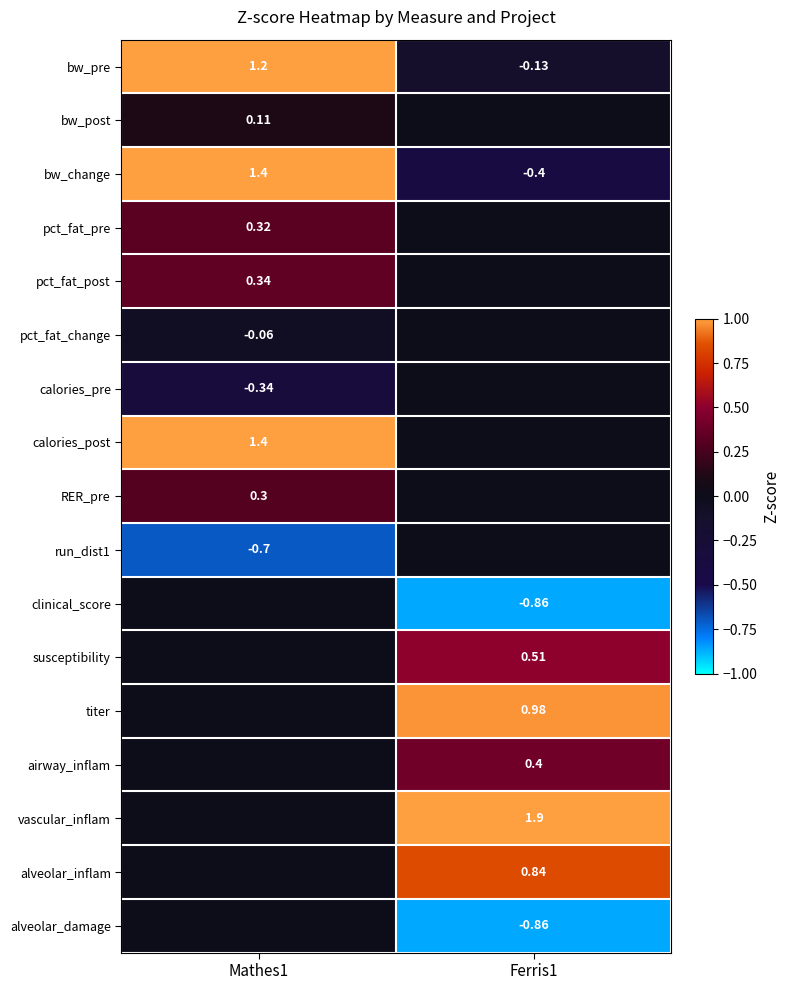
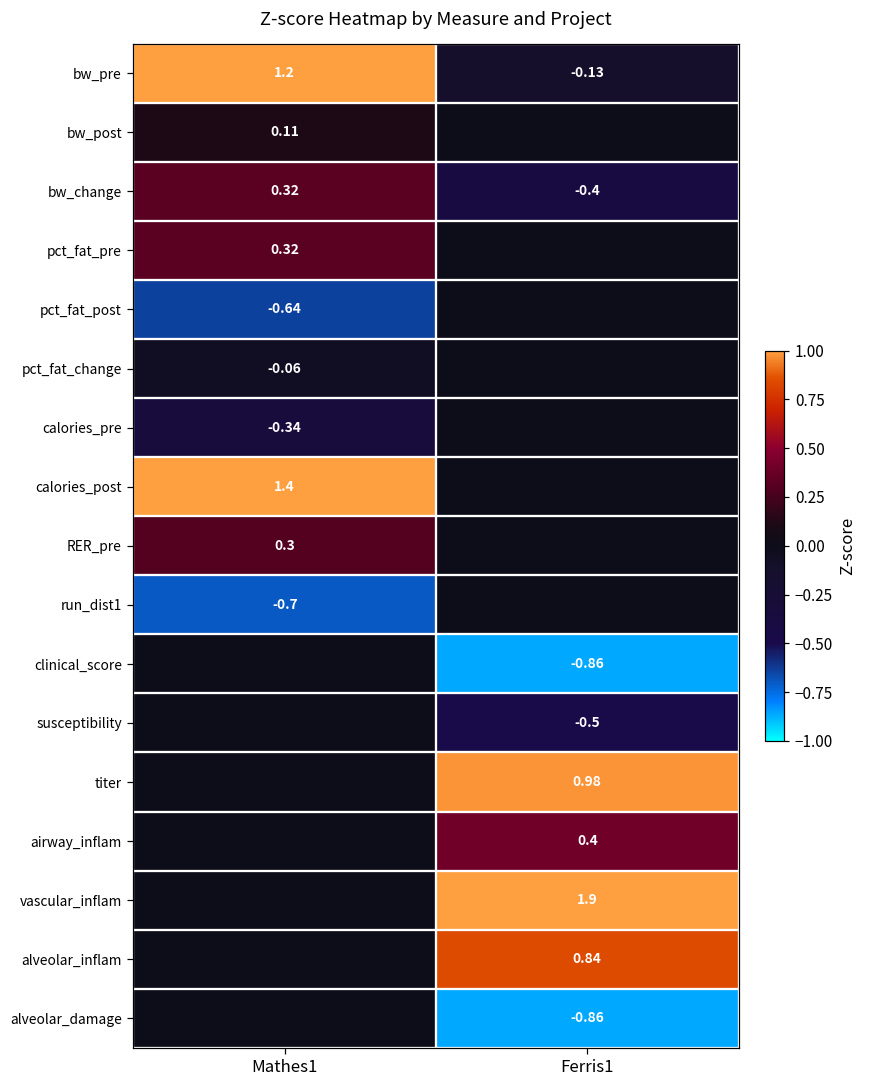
  {
    "bw_pre": {
      "Mathes1": 1.2,
      "Ferris1": -0.13
    },
    "bw_post": {
      "Mathes1": 0.11
    },
    "bw_change": {
-     "Mathes1": 1.4,
+     "Mathes1": 0.32,
      "Ferris1": -0.4
    },
    "pct_fat_pre": {
      "Mathes1": 0.32
    },
    "pct_fat_post": {
-     "Mathes1": 0.34
+     "Mathes1": -0.64
    },
    "pct_fat_change": {
      "Mathes1": -0.06
    },
    "calories_pre": {
      "Mathes1": -0.34
    },
    "calories_post": {
      "Mathes1": 1.4
    },
    "RER_pre": {
      "Mathes1": 0.3
    },
    "run_dist1": {
      "Mathes1": -0.7
    },
    "clinical_score": {
      "Ferris1": -0.86
    },
    "susceptibility": {
-     "Ferris1": 0.51
+     "Ferris1": -0.5
    },
    "titer": {
      "Ferris1": 0.98
    },
    "airway_inflam": {
      "Ferris1": 0.4
    },
    "vascular_inflam": {
      "Ferris1": 1.9
    },
    "alveolar_inflam": {
      "Ferris1": 0.84
    },
    "alveolar_damage": {
      "Ferris1": -0.86
    }
  }
